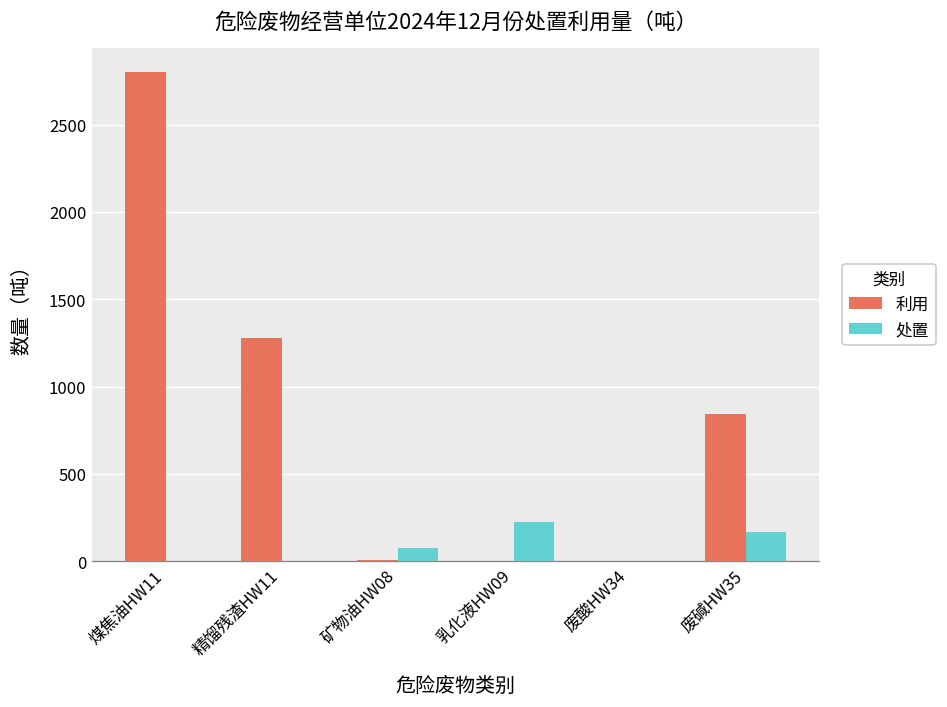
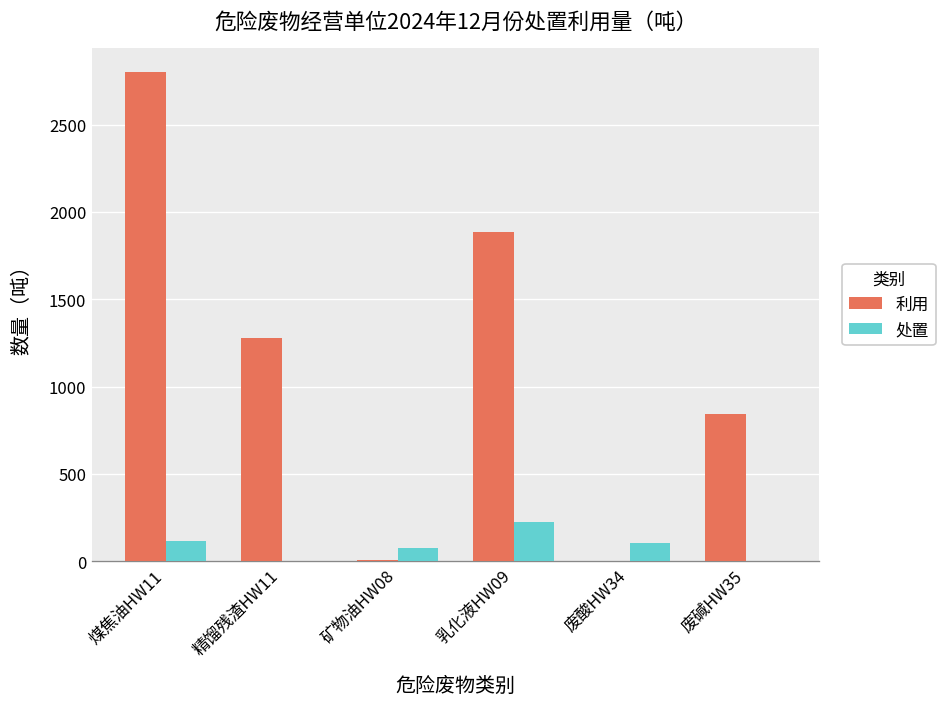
  {
    "利用": {
      "煤焦油HW11": 2800,
      "精馏残渣HW11": 1280,
-     "乳化液HW09": 0,
+     "乳化液HW09": 1890,
      "废酸HW34": 0,
      "废碱HW35": 850
    },
    "处置": {
-     "煤焦油HW11": 0,
+     "煤焦油HW11": 110,
      "精馏残渣HW11": 0,
      "矿物油HW08": 70,
      "乳化液HW09": 220,
-     "废酸HW34": 0,
-     "废碱HW35": 170
+     "废酸HW34": 100,
+     "废碱HW35": 0
    }
  }
